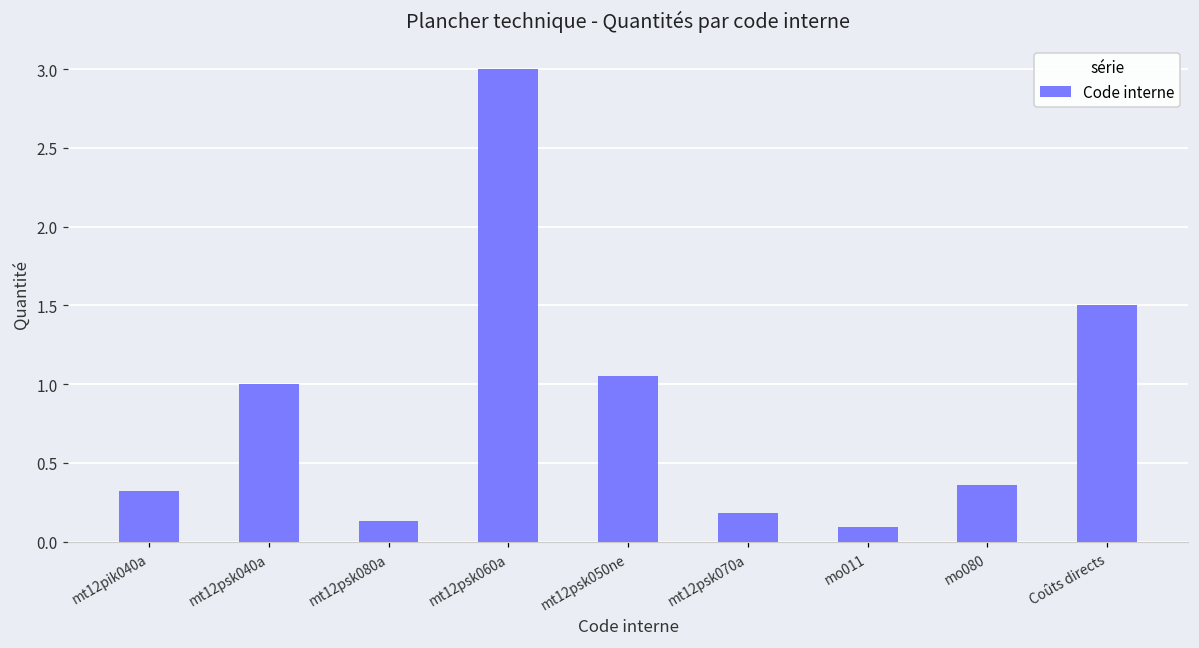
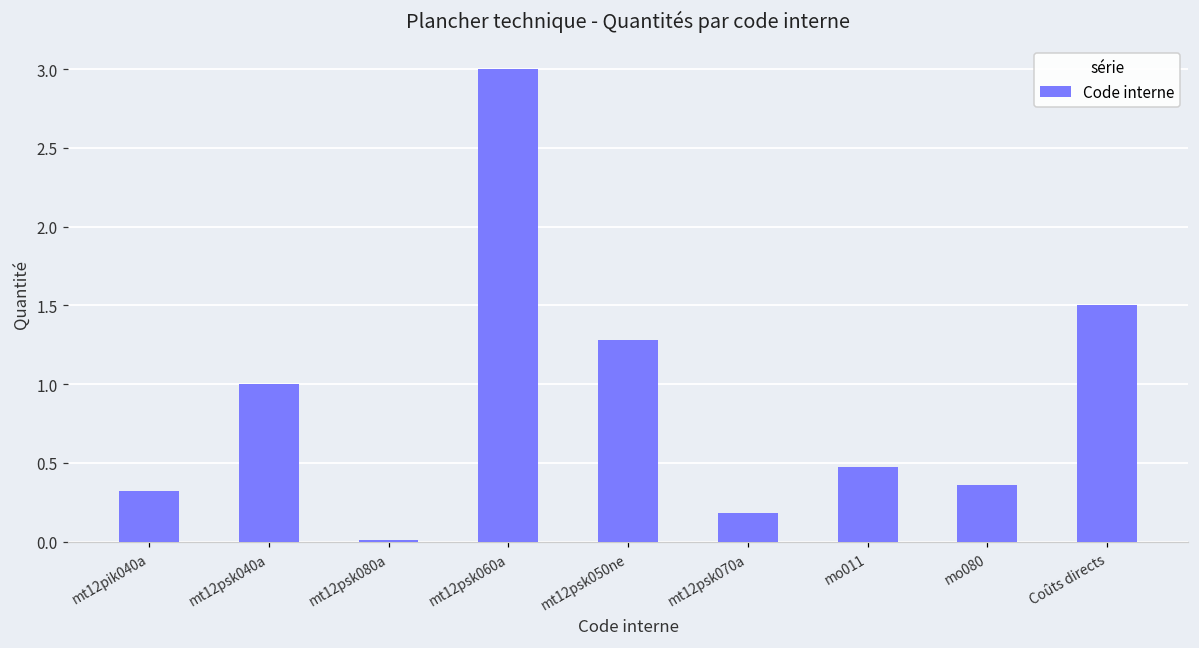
  {
    "mt12pik040a": 0.32,
    "mt12psk040a": 1.00,
-   "mt12psk080a": 0.13,
+   "mt12psk080a": 0.01,
    "mt12psk060a": 3.00,
-   "mt12psk050ne": 1.05,
+   "mt12psk050ne": 1.28,
    "mt12psk070a": 0.18,
-   "mo011": 0.09,
+   "mo011": 0.47,
    "mo080": 0.36,
    "Coûts directs": 1.50
  }
